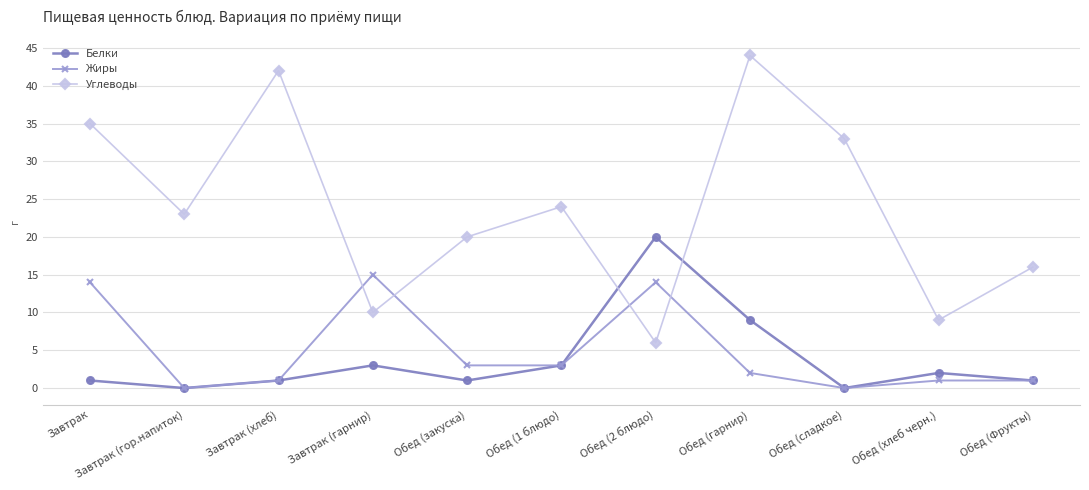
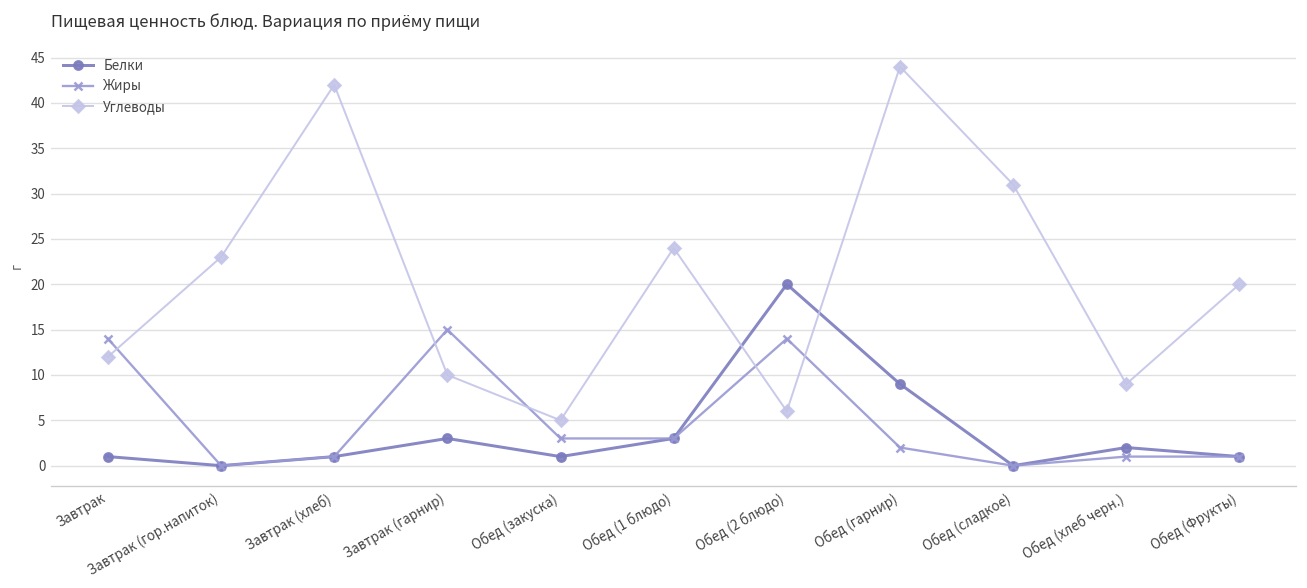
  {
    "Углеводы": {
-     "Завтрак": 35,
+     "Завтрак": 12,
      "Завтрак (гор.напиток)": 23,
      "Завтрак (хлеб)": 42,
      "Завтрак (гарнир)": 10,
-     "Обед (закуска)": 20,
+     "Обед (закуска)": 5,
      "Обед (1 блюдо)": 24,
      "Обед (2 блюдо)": 6,
      "Обед (гарнир)": 44,
-     "Обед (сладкое)": 33,
+     "Обед (сладкое)": 31,
      "Обед (хлеб черн.)": 9,
-     "Обед (Фрукты)": 16
+     "Обед (Фрукты)": 20
    }
  }
